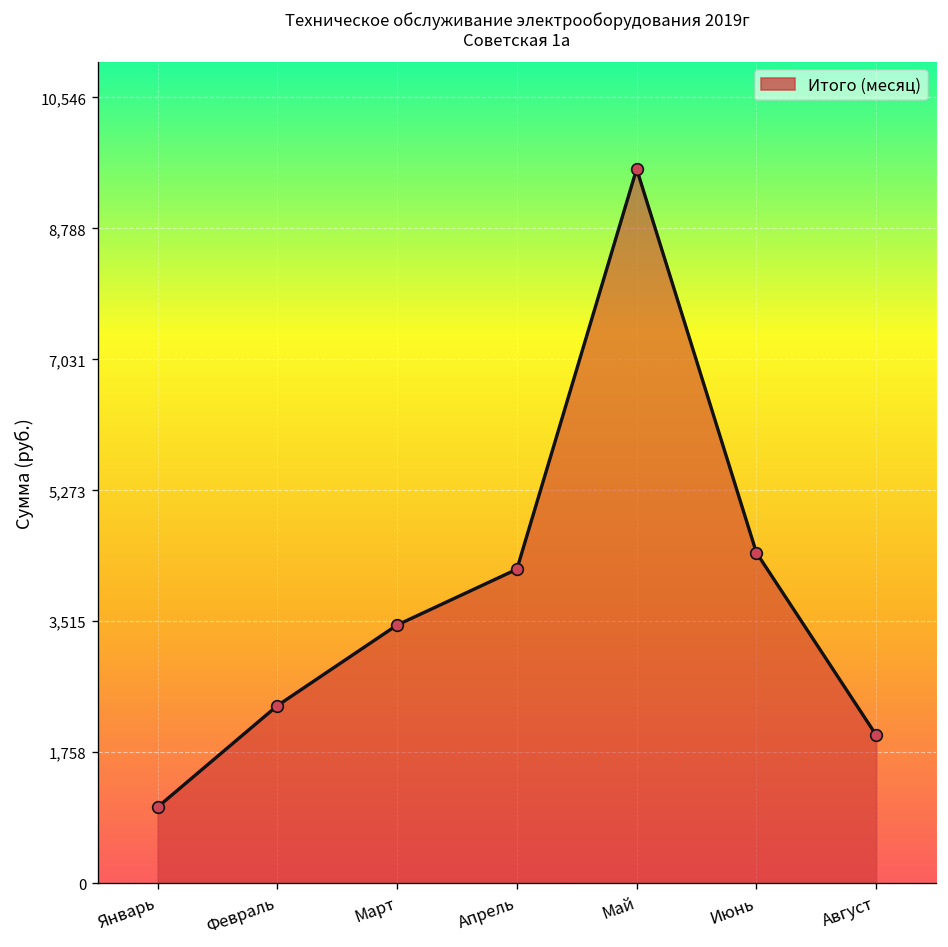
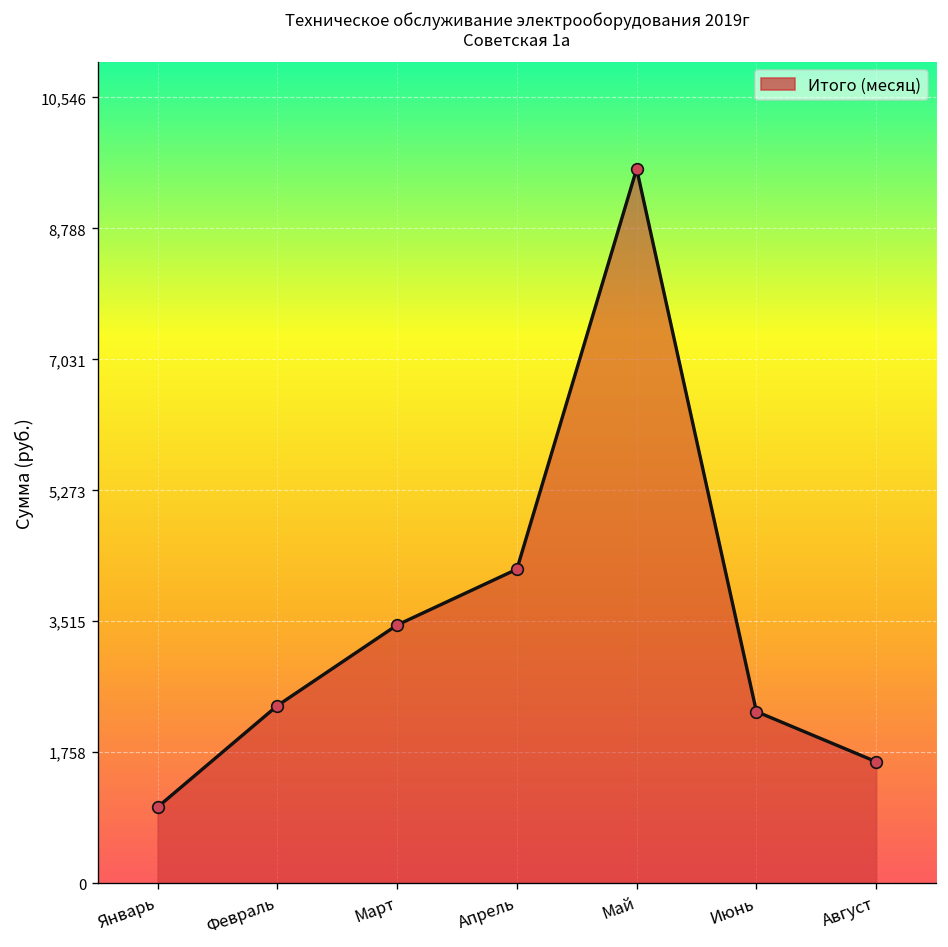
  {
    "Январь": "1,000",
    "Февраль": "2,400",
    "Март": "3,500",
    "Апрель": "4,200",
    "Май": "9,600",
-   "Июнь": "4,400",
-   "Август": "2,000"
+   "Июнь": "2,300",
+   "Август": "1,600"
  }
